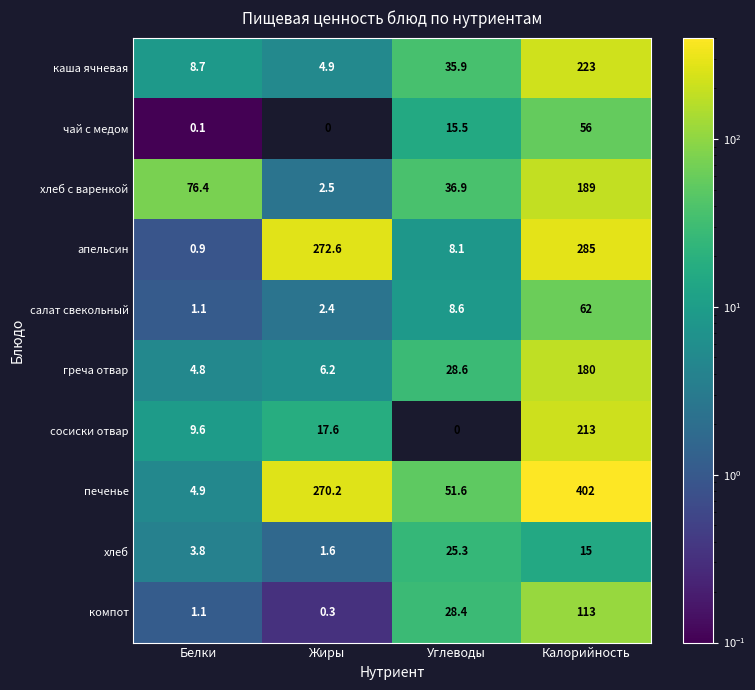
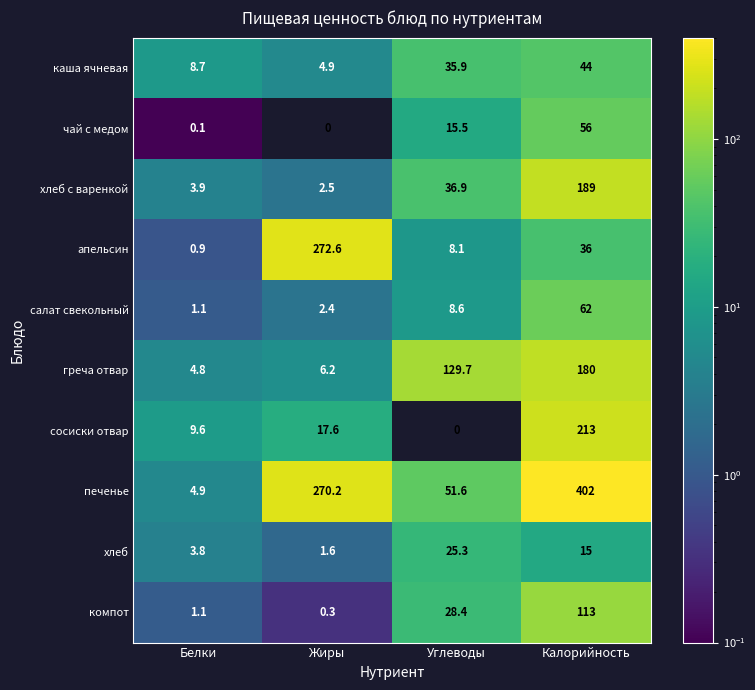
  {
    "каша ячневая": {
      "Белки": 8.7,
      "Жиры": 4.9,
      "Углеводы": 35.9,
-     "Калорийность": 223
+     "Калорийность": 44
    },
    "чай с медом": {
      "Белки": 0.1,
      "Углеводы": 15.5,
      "Калорийность": 56
    },
    "хлеб с варенкой": {
-     "Белки": 76.4,
+     "Белки": 3.9,
      "Жиры": 2.5,
      "Углеводы": 36.9,
      "Калорийность": 189
    },
    "апельсин": {
      "Белки": 0.9,
      "Жиры": 272.6,
      "Углеводы": 8.1,
-     "Калорийность": 285
+     "Калорийность": 36
    },
    "салат свекольный": {
      "Белки": 1.1,
      "Жиры": 2.4,
      "Углеводы": 8.6,
      "Калорийность": 62
    },
    "греча отвар": {
      "Белки": 4.8,
      "Жиры": 6.2,
-     "Углеводы": 28.6,
+     "Углеводы": 129.7,
      "Калорийность": 180
    },
    "сосиски отвар": {
      "Белки": 9.6,
      "Жиры": 17.6,
      "Калорийность": 213
    },
    "печенье": {
      "Белки": 4.9,
      "Жиры": 270.2,
      "Углеводы": 51.6,
      "Калорийность": 402
    },
    "хлеб": {
      "Белки": 3.8,
      "Жиры": 1.6,
      "Углеводы": 25.3,
      "Калорийность": 15
    },
    "компот": {
      "Белки": 1.1,
      "Жиры": 0.3,
      "Углеводы": 28.4,
      "Калорийность": 113
    }
  }
